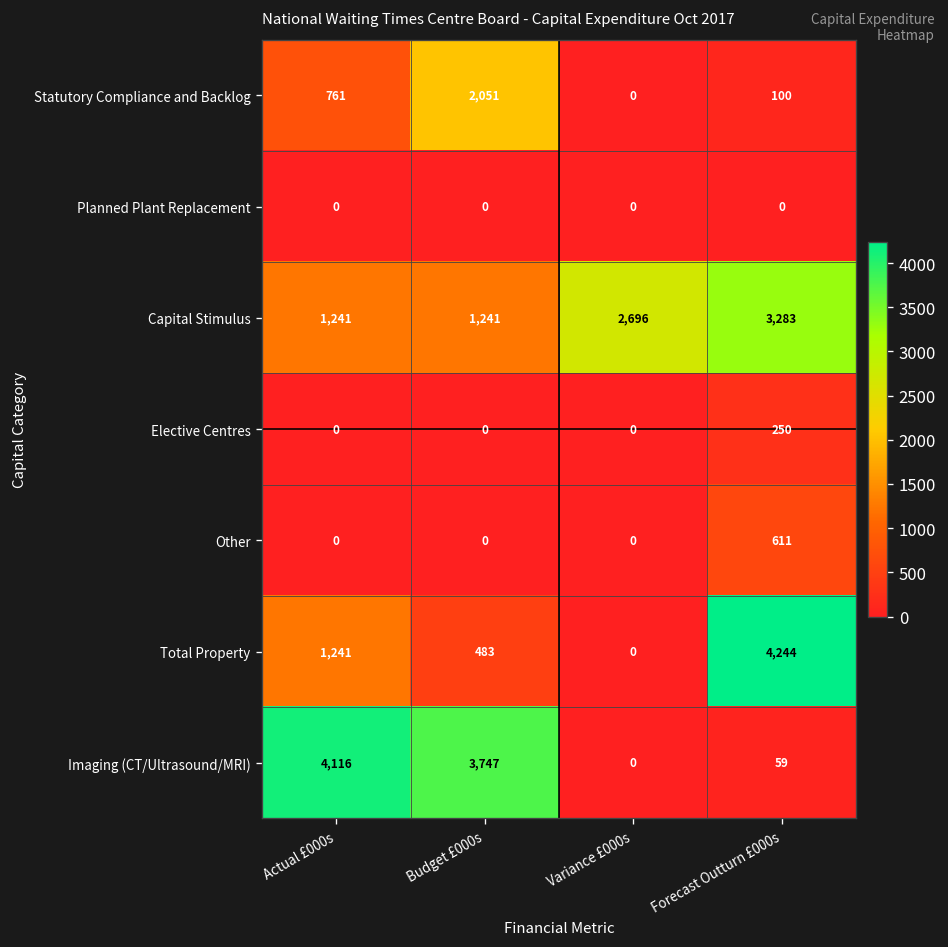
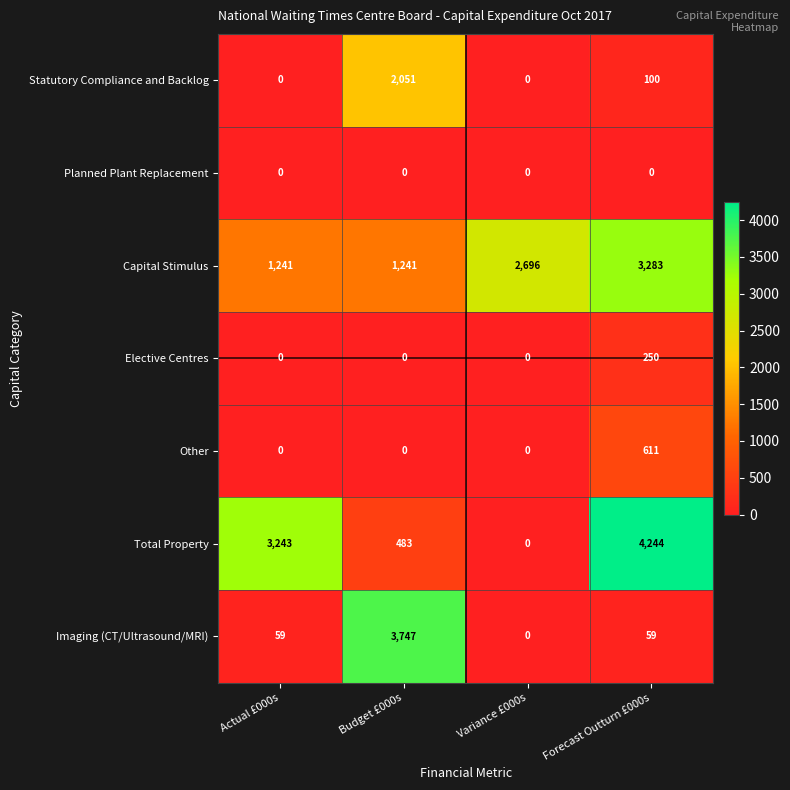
  {
    "Statutory Compliance and Backlog": {
-     "Actual £000s": "761",
+     "Actual £000s": "0",
      "Budget £000s": "2,051",
      "Variance £000s": "0",
      "Forecast Outturn £000s": "100"
    },
    "Planned Plant Replacement": {
      "Actual £000s": "0",
      "Budget £000s": "0",
      "Variance £000s": "0",
      "Forecast Outturn £000s": "0"
    },
    "Capital Stimulus": {
      "Actual £000s": "1,241",
      "Budget £000s": "1,241",
      "Variance £000s": "2,696",
      "Forecast Outturn £000s": "3,283"
    },
    "Elective Centres": {
      "Actual £000s": "0",
      "Budget £000s": "0",
      "Variance £000s": "0",
      "Forecast Outturn £000s": "250"
    },
    "Other": {
      "Actual £000s": "0",
      "Budget £000s": "0",
      "Variance £000s": "0",
      "Forecast Outturn £000s": "611"
    },
    "Total Property": {
-     "Actual £000s": "1,241",
+     "Actual £000s": "3,243",
      "Budget £000s": "483",
      "Variance £000s": "0",
      "Forecast Outturn £000s": "4,244"
    },
    "Imaging (CT/Ultrasound/MRI)": {
-     "Actual £000s": "4,116",
+     "Actual £000s": "59",
      "Budget £000s": "3,747",
      "Variance £000s": "0",
      "Forecast Outturn £000s": "59"
    }
  }
